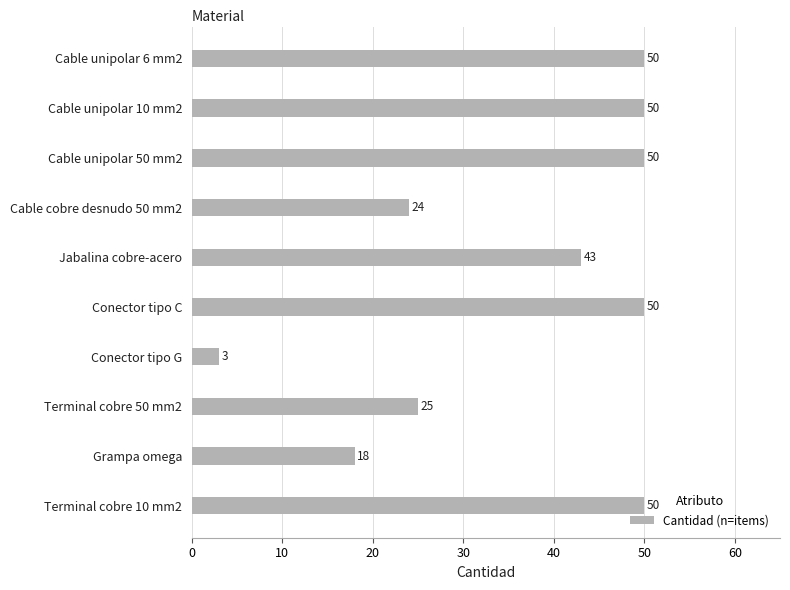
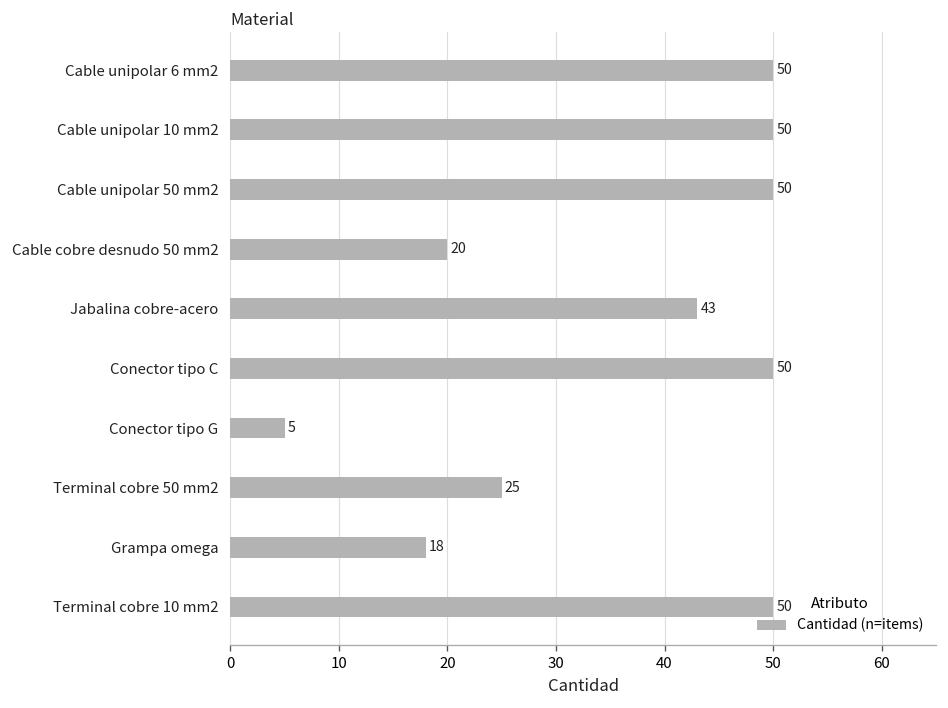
  {
    "Cable unipolar 6 mm2": 50,
    "Cable unipolar 10 mm2": 50,
    "Cable unipolar 50 mm2": 50,
-   "Cable cobre desnudo 50 mm2": 24,
+   "Cable cobre desnudo 50 mm2": 20,
    "Jabalina cobre-acero": 43,
    "Conector tipo C": 50,
-   "Conector tipo G": 3,
+   "Conector tipo G": 5,
    "Terminal cobre 50 mm2": 25,
    "Grampa omega": 18,
    "Terminal cobre 10 mm2": 50
  }
